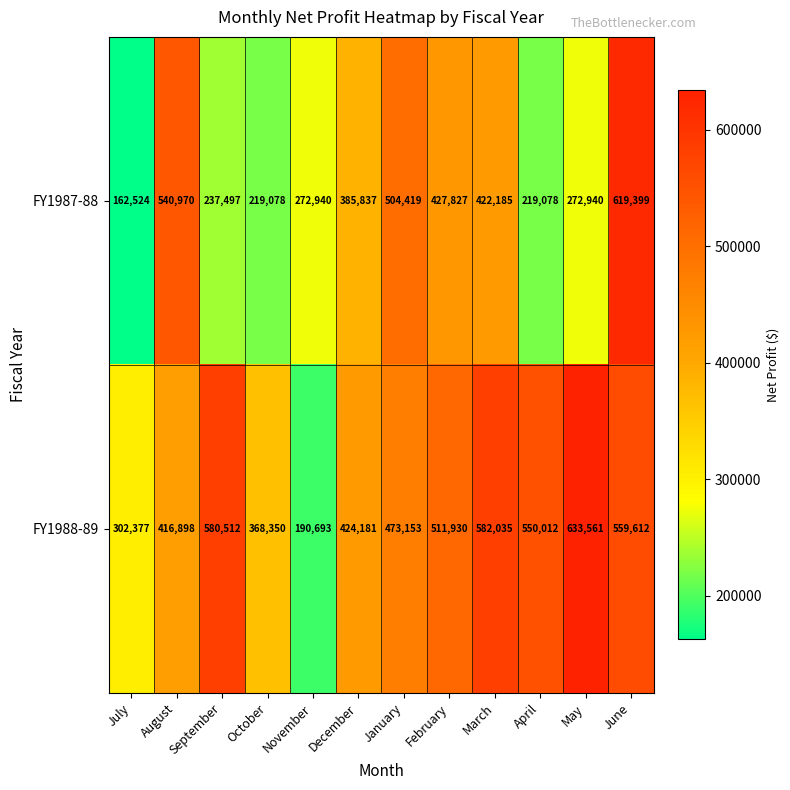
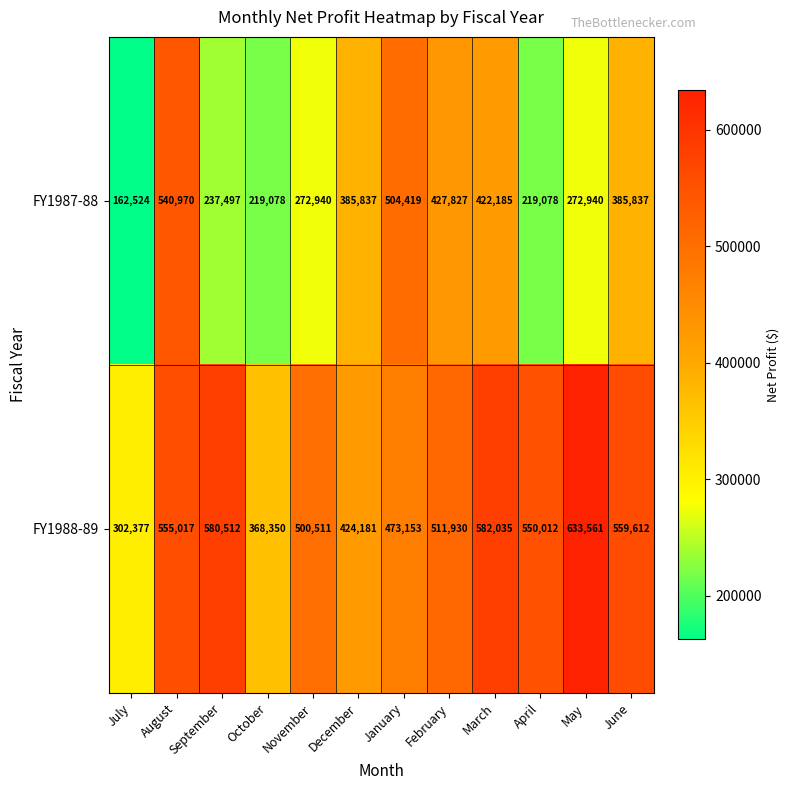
  {
    "FY1987-88": {
      "July": "162,524",
      "August": "540,970",
      "September": "237,497",
      "October": "219,078",
      "November": "272,940",
      "December": "385,837",
      "January": "504,419",
      "February": "427,827",
      "March": "422,185",
      "April": "219,078",
      "May": "272,940",
-     "June": "619,399"
+     "June": "385,837"
    },
    "FY1988-89": {
      "July": "302,377",
-     "August": "416,898",
+     "August": "555,017",
      "September": "580,512",
      "October": "368,350",
-     "November": "190,693",
+     "November": "500,511",
      "December": "424,181",
      "January": "473,153",
      "February": "511,930",
      "March": "582,035",
      "April": "550,012",
      "May": "633,561",
      "June": "559,612"
    }
  }
